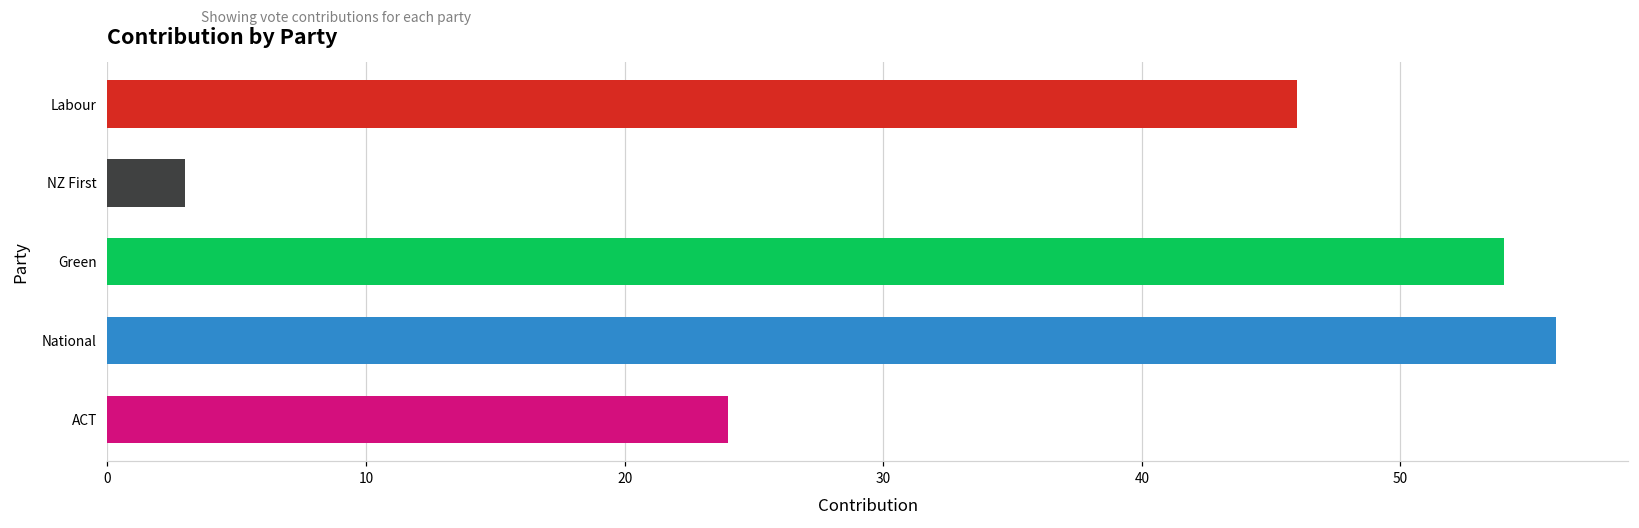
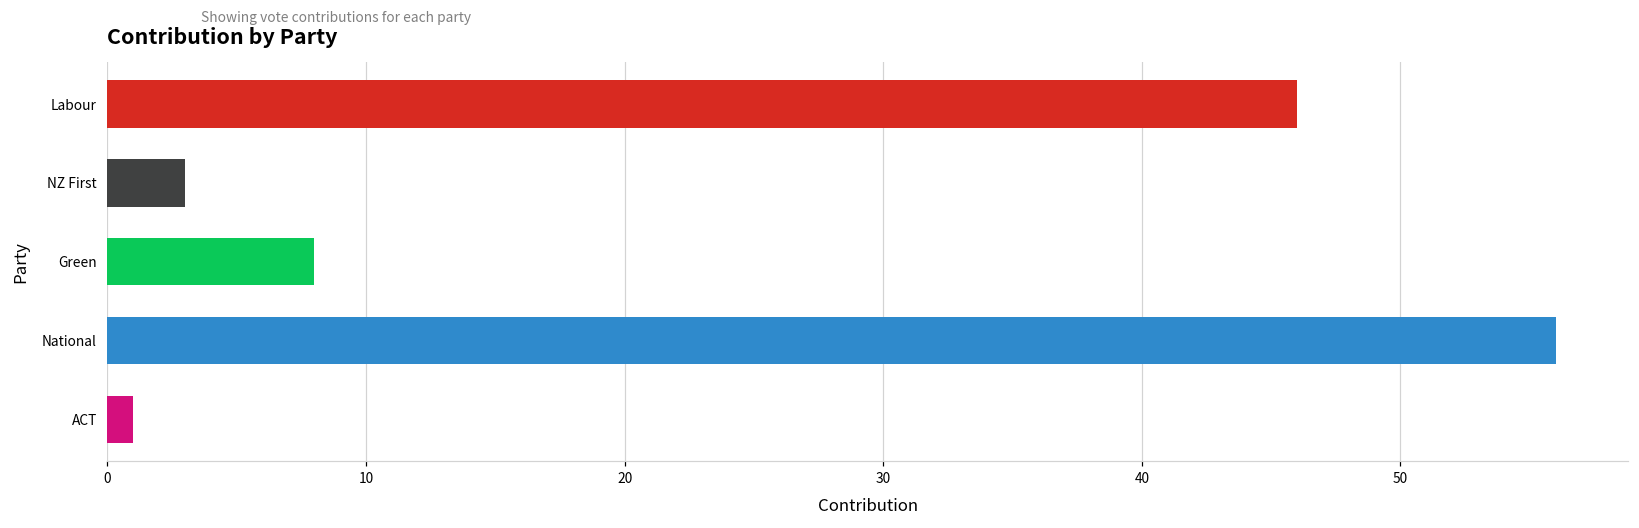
  {
    "Labour": 46,
    "NZ First": 3,
-   "Green": 54,
+   "Green": 8,
    "National": 56,
-   "ACT": 24
+   "ACT": 1
  }
